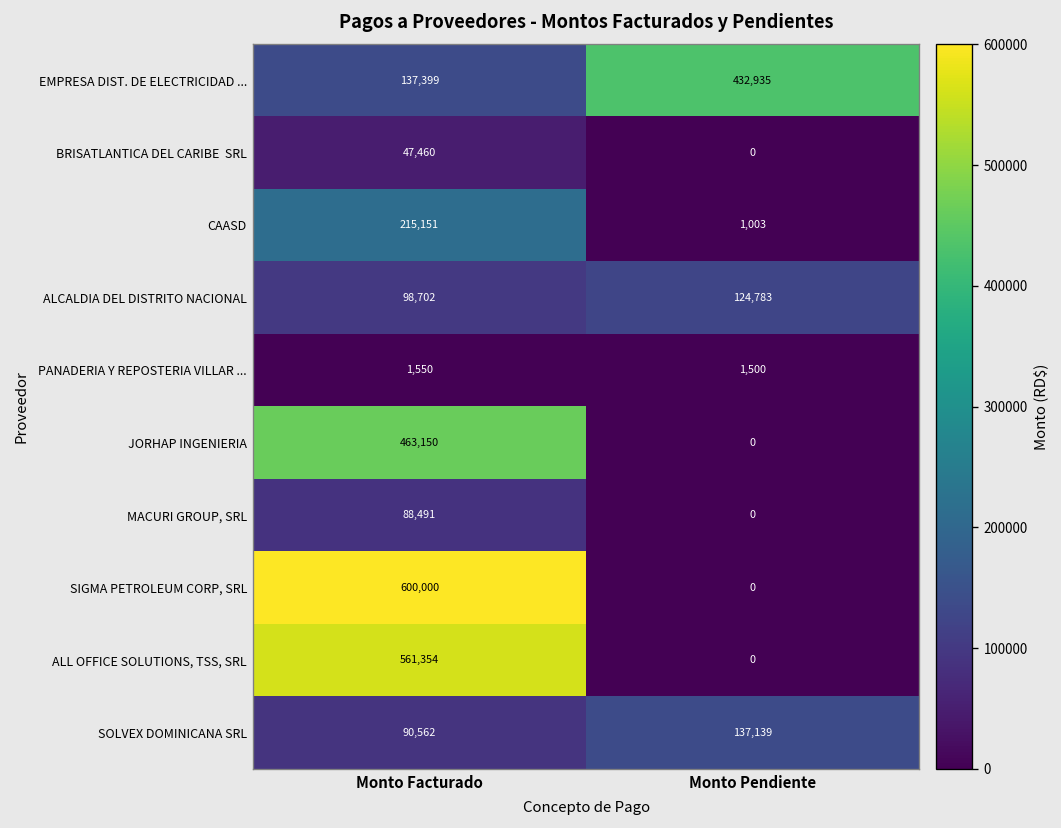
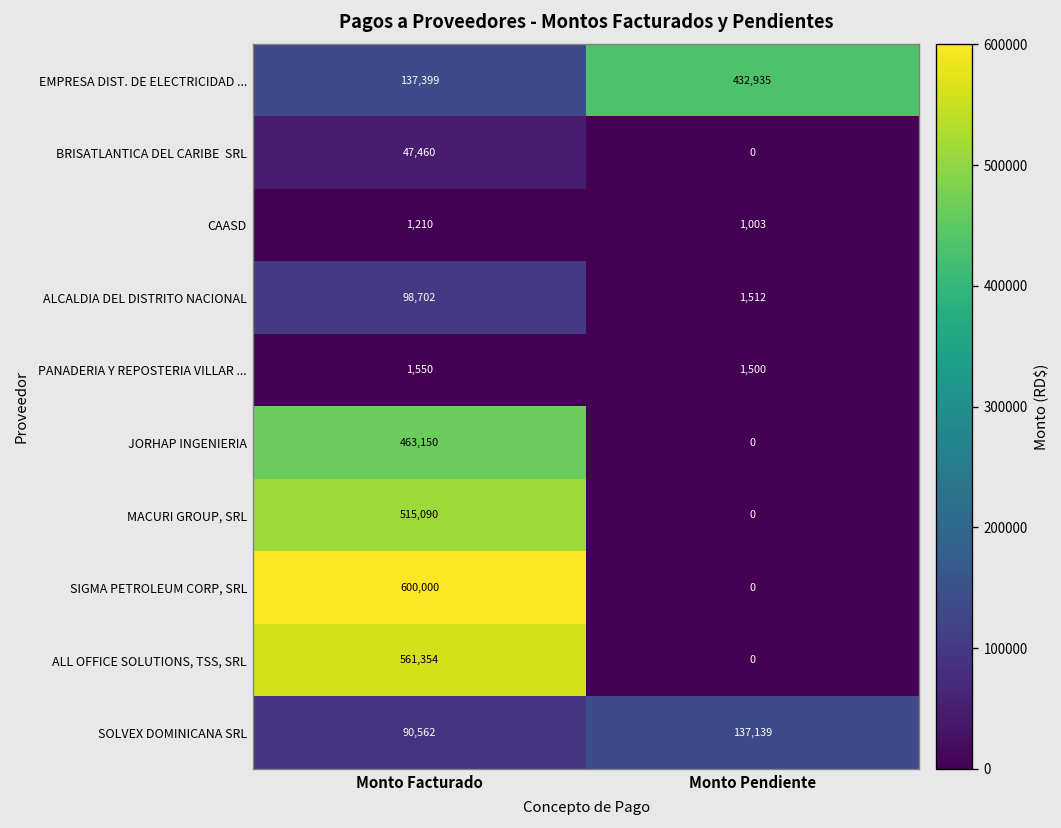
  {
    "EMPRESA DIST. DE ELECTRICIDAD ...": {
      "Monto Facturado": "137,399",
      "Monto Pendiente": "432,935"
    },
    "BRISATLANTICA DEL CARIBE SRL": {
      "Monto Facturado": "47,460",
      "Monto Pendiente": "0"
    },
    "CAASD": {
-     "Monto Facturado": "215,151",
+     "Monto Facturado": "1,210",
      "Monto Pendiente": "1,003"
    },
    "ALCALDIA DEL DISTRITO NACIONAL": {
      "Monto Facturado": "98,702",
-     "Monto Pendiente": "124,783"
+     "Monto Pendiente": "1,512"
    },
    "PANADERIA Y REPOSTERIA VILLAR ...": {
      "Monto Facturado": "1,550",
      "Monto Pendiente": "1,500"
    },
    "JORHAP INGENIERIA": {
      "Monto Facturado": "463,150",
      "Monto Pendiente": "0"
    },
    "MACURI GROUP, SRL": {
-     "Monto Facturado": "88,491",
+     "Monto Facturado": "515,090",
      "Monto Pendiente": "0"
    },
    "SIGMA PETROLEUM CORP, SRL": {
      "Monto Facturado": "600,000",
      "Monto Pendiente": "0"
    },
    "ALL OFFICE SOLUTIONS, TSS, SRL": {
      "Monto Facturado": "561,354",
      "Monto Pendiente": "0"
    },
    "SOLVEX DOMINICANA SRL": {
      "Monto Facturado": "90,562",
      "Monto Pendiente": "137,139"
    }
  }
